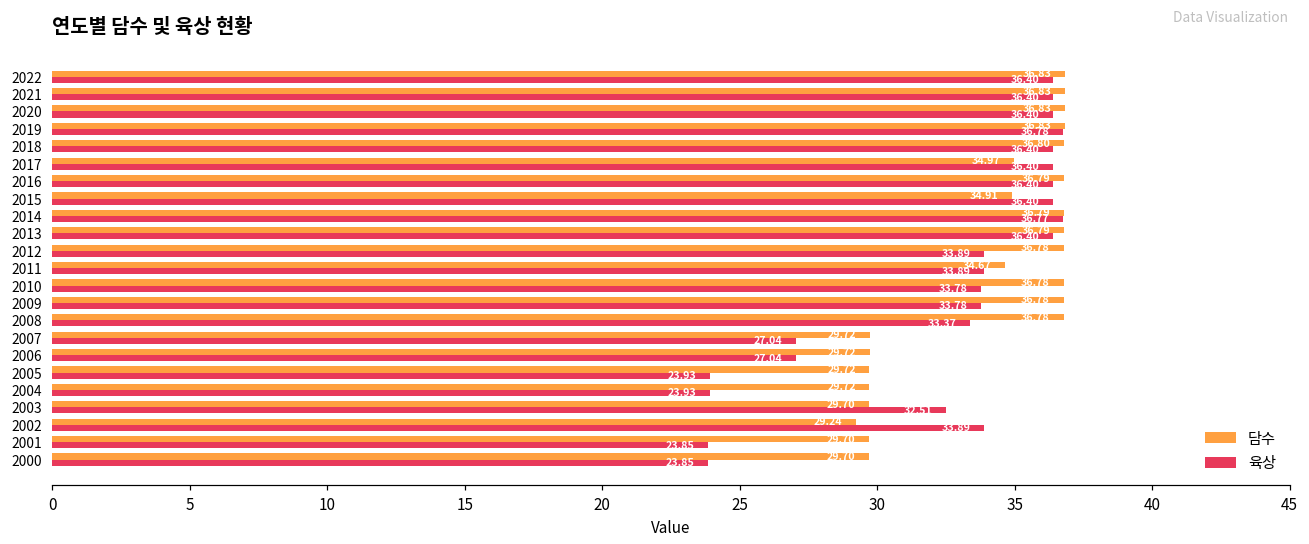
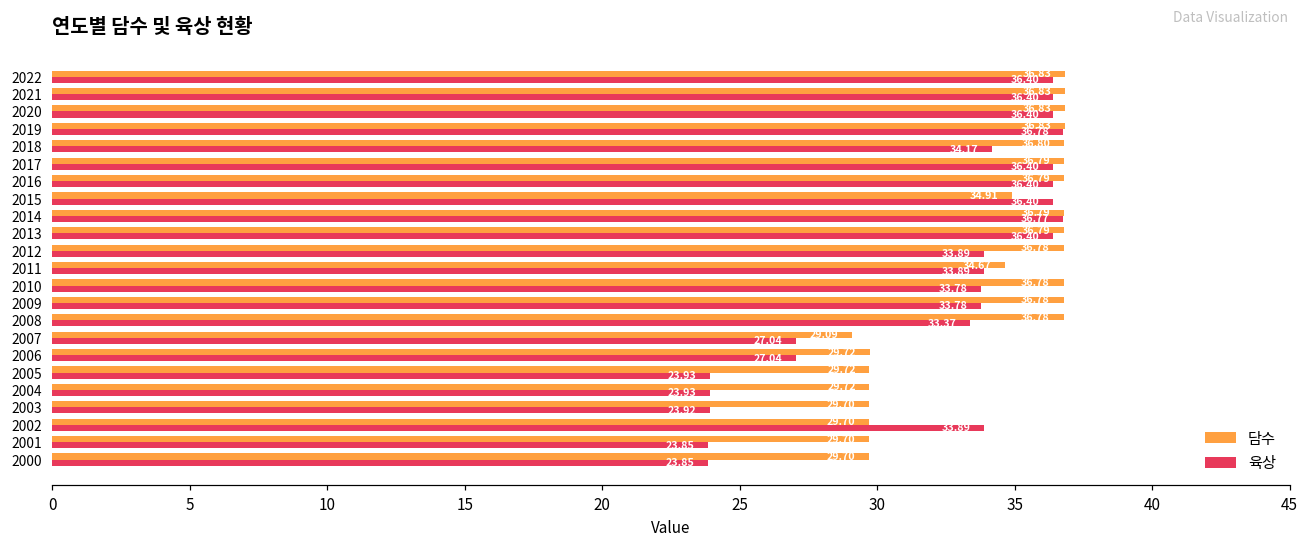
  {
    "담수": {
-     "2017": 34.97,
+     "2017": 36.79,
      "2015": 34.91,
      "2011": 34.67,
-     "2007": 29.7,
-     "2002": 29.24
+     "2007": 29.1,
+     "2002": 29.70
    },
    "육상": {
-     "2018": 36.40,
+     "2018": 34.17,
      "2012": 33.89,
      "2011": 33.89,
      "2010": 33.78,
      "2009": 33.78,
      "2008": 33.37,
      "2007": 27.04,
      "2006": 27.04,
      "2005": 23.93,
      "2004": 23.93,
-     "2003": 32.5,
+     "2003": 23.9,
      "2001": 23.85,
      "2000": 23.85
    }
  }
